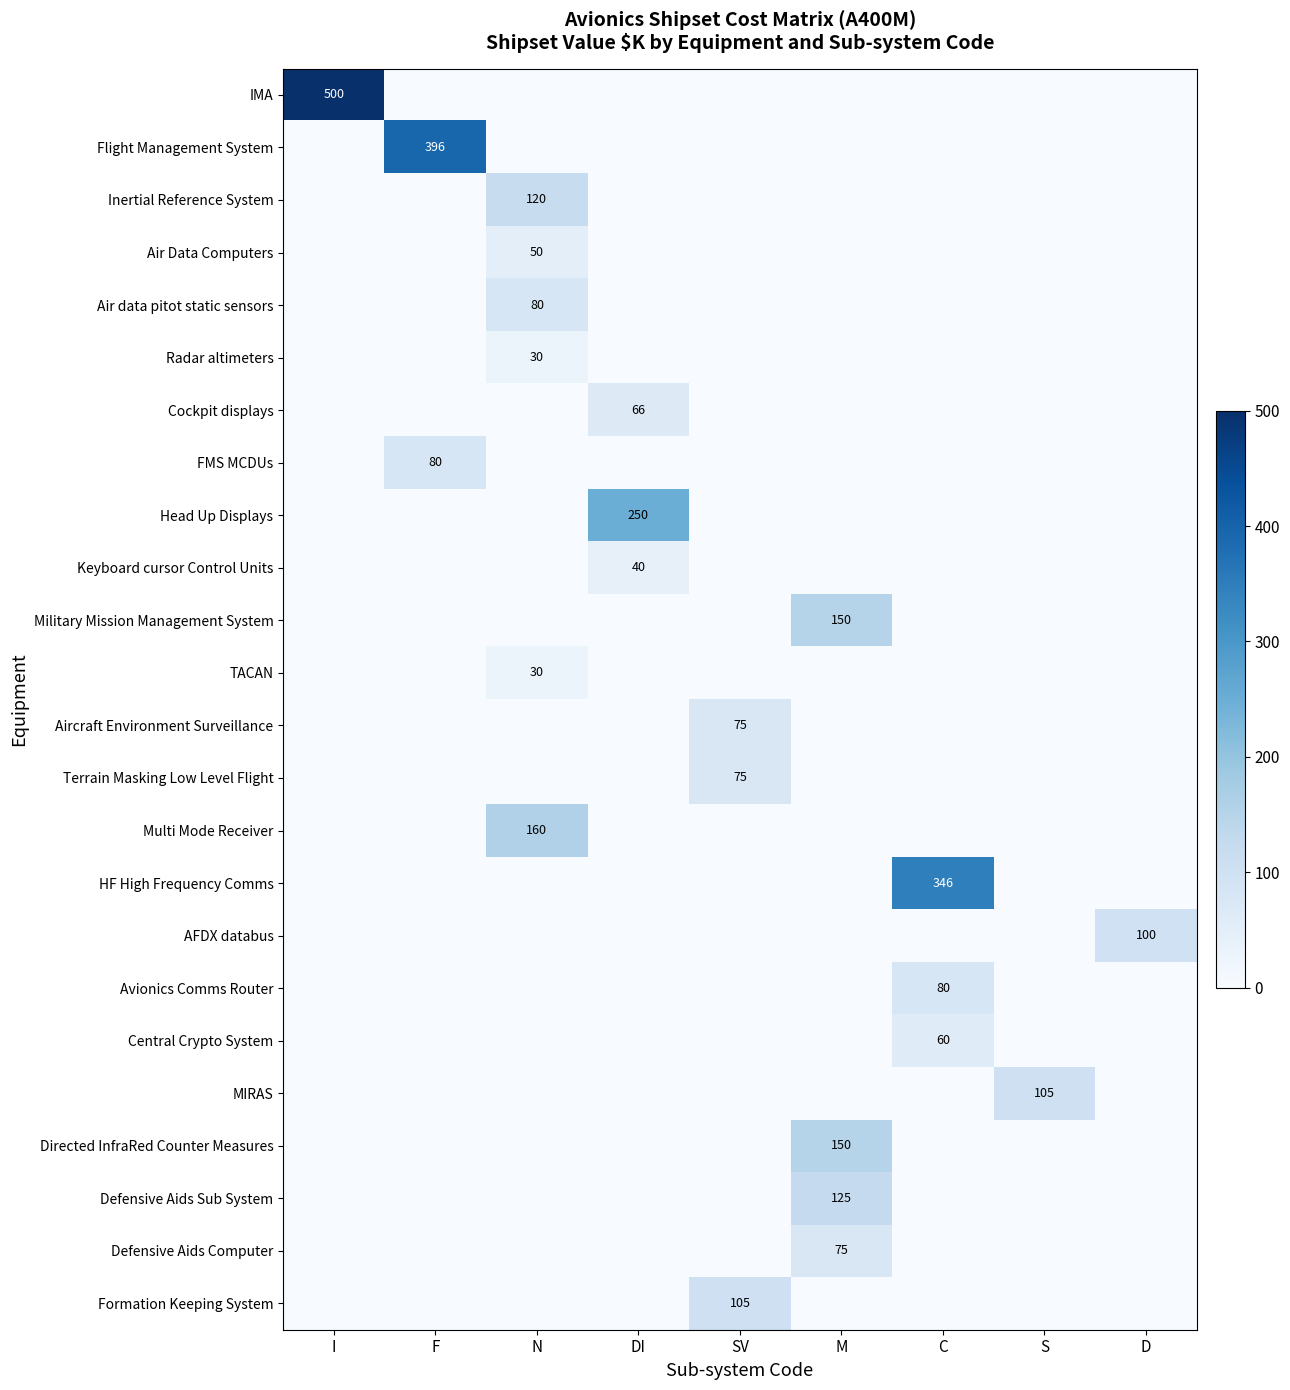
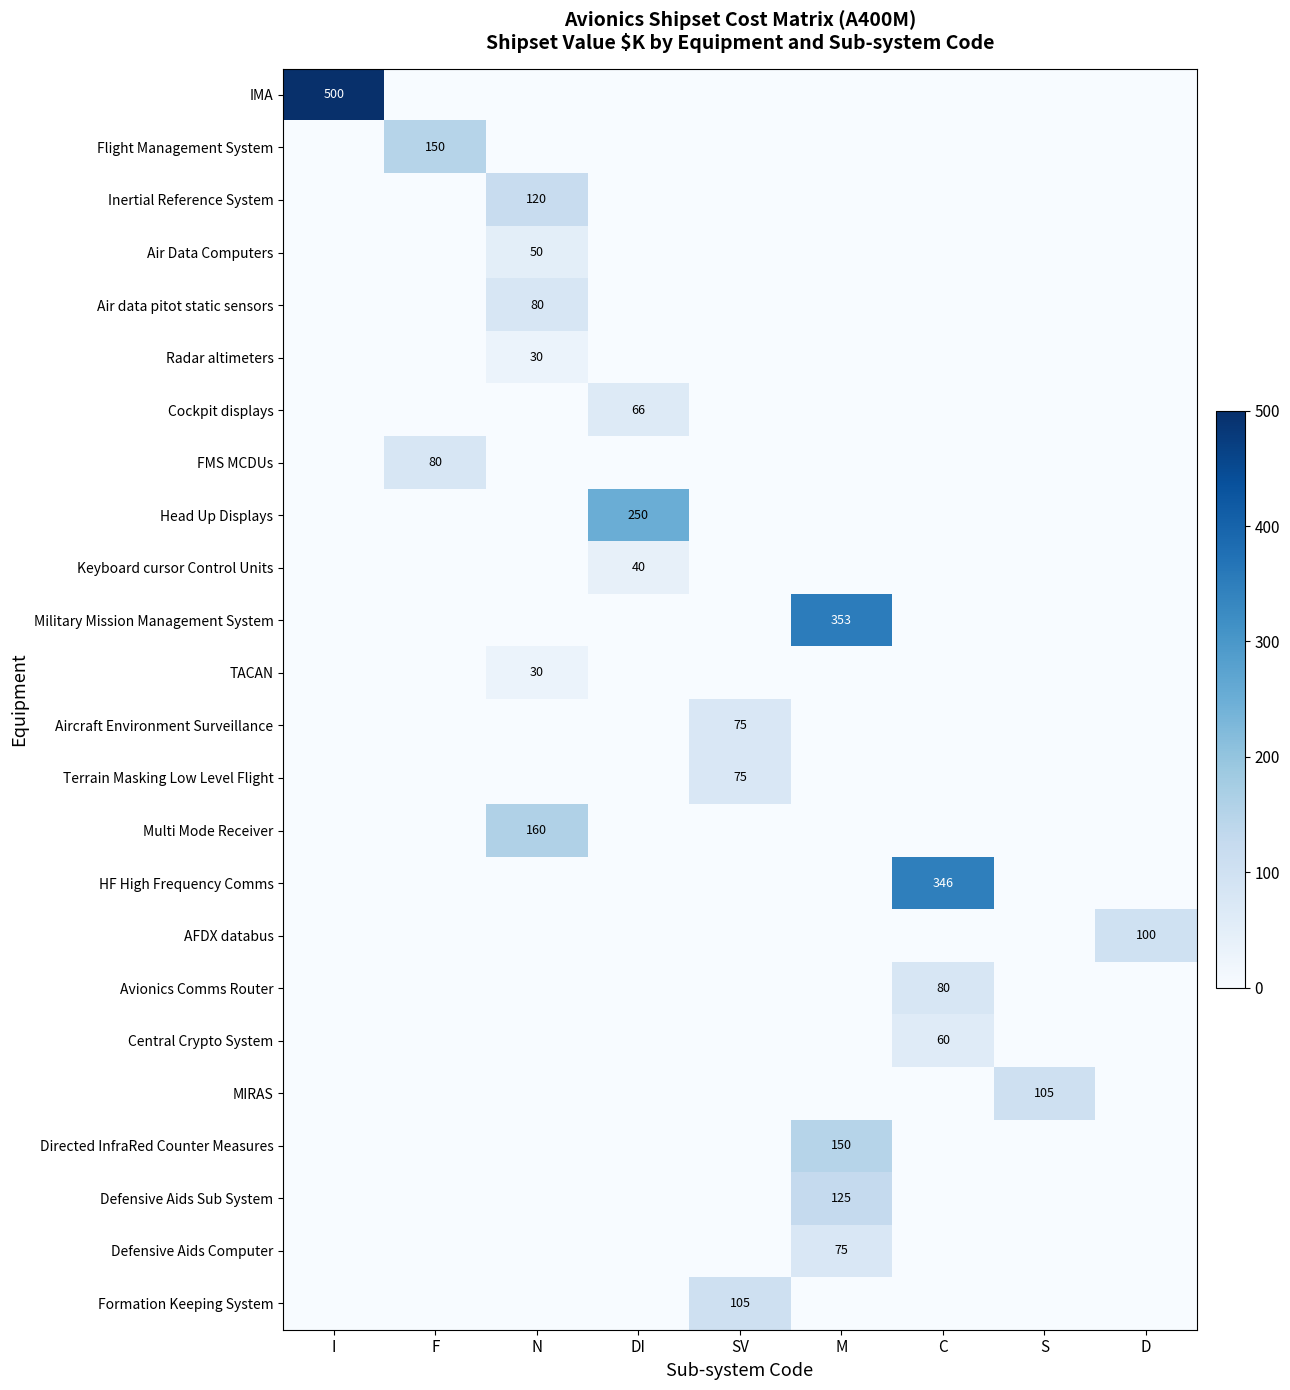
  {
    "IMA": {
      "I": 500
    },
    "Flight Management System": {
-     "F": 396
+     "F": 150
    },
    "Inertial Reference System": {
      "N": 120
    },
    "Air Data Computers": {
      "N": 50
    },
    "Air data pitot static sensors": {
      "N": 80
    },
    "Radar altimeters": {
      "N": 30
    },
    "Cockpit displays": {
      "DI": 66
    },
    "FMS MCDUs": {
      "F": 80
    },
    "Head Up Displays": {
      "DI": 250
    },
    "Keyboard cursor Control Units": {
      "DI": 40
    },
    "Military Mission Management System": {
-     "M": 150
+     "M": 353
    },
    "TACAN": {
      "N": 30
    },
    "Aircraft Environment Surveillance": {
      "SV": 75
    },
    "Terrain Masking Low Level Flight": {
      "SV": 75
    },
    "Multi Mode Receiver": {
      "N": 160
    },
    "HF High Frequency Comms": {
      "C": 346
    },
    "AFDX databus": {
      "D": 100
    },
    "Avionics Comms Router": {
      "C": 80
    },
    "Central Crypto System": {
      "C": 60
    },
    "MIRAS": {
      "S": 105
    },
    "Directed InfraRed Counter Measures": {
      "M": 150
    },
    "Defensive Aids Sub System": {
      "M": 125
    },
    "Defensive Aids Computer": {
      "M": 75
    },
    "Formation Keeping System": {
      "SV": 105
    }
  }
